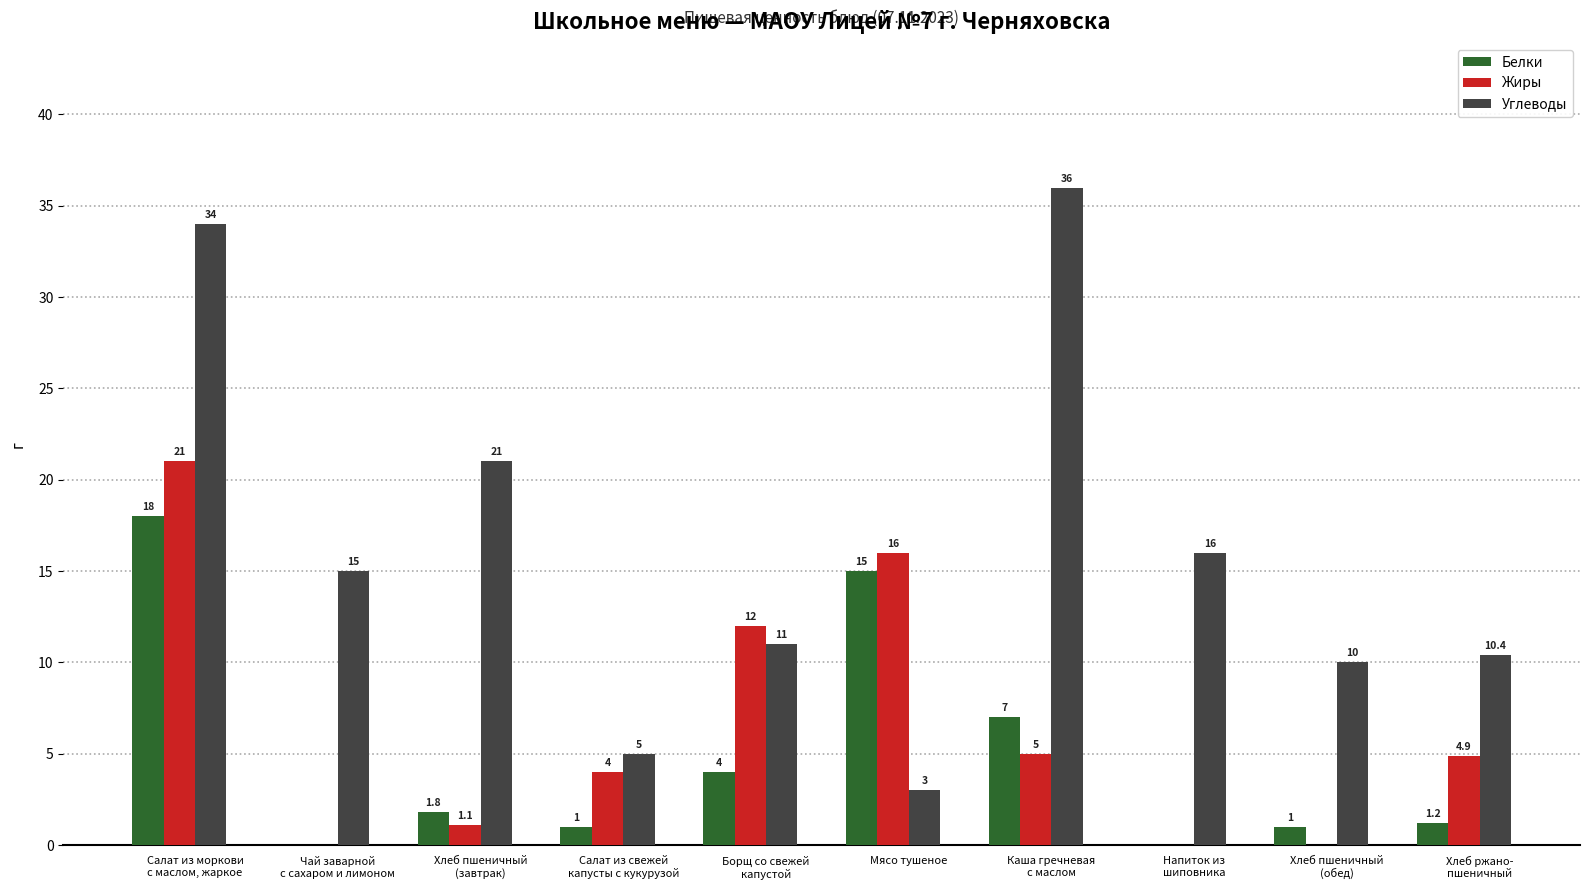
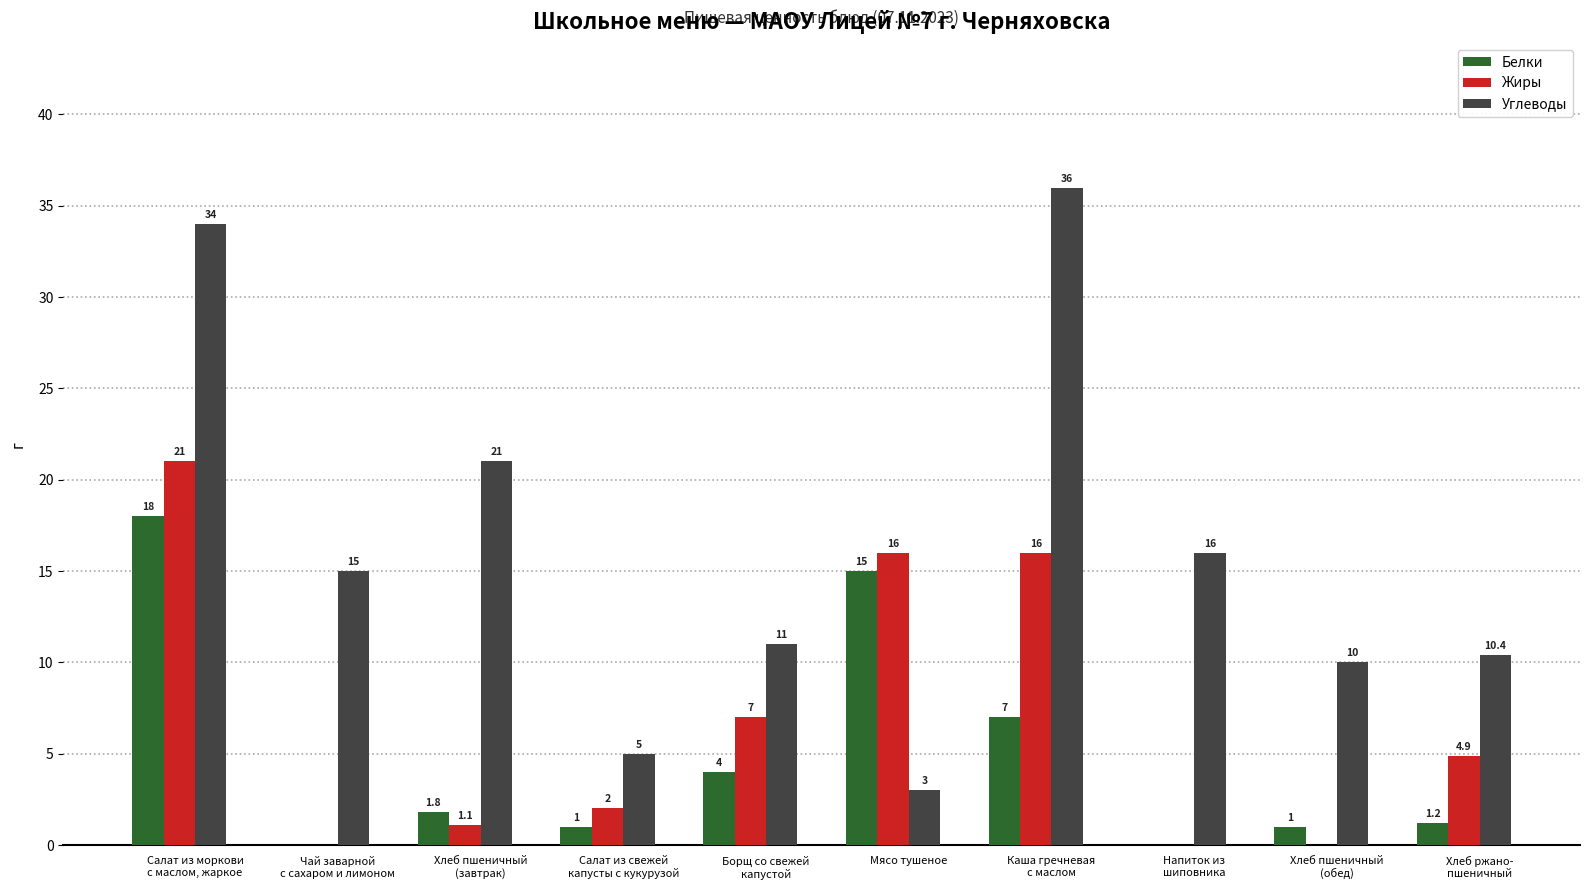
  {
    "Жиры": {
      "Салат из моркови с маслом, жаркое": 21,
      "Хлеб пшеничный (завтрак)": 1.1,
-     "Салат из свежей капусты с кукурузой": 4,
-     "Борщ со свежей капустой": 12,
+     "Салат из свежей капусты с кукурузой": 2,
+     "Борщ со свежей капустой": 7,
      "Мясо тушеное": 16,
-     "Каша гречневая с маслом": 5,
+     "Каша гречневая с маслом": 16,
      "Хлеб ржано- пшеничный": 4.9
    }
  }
